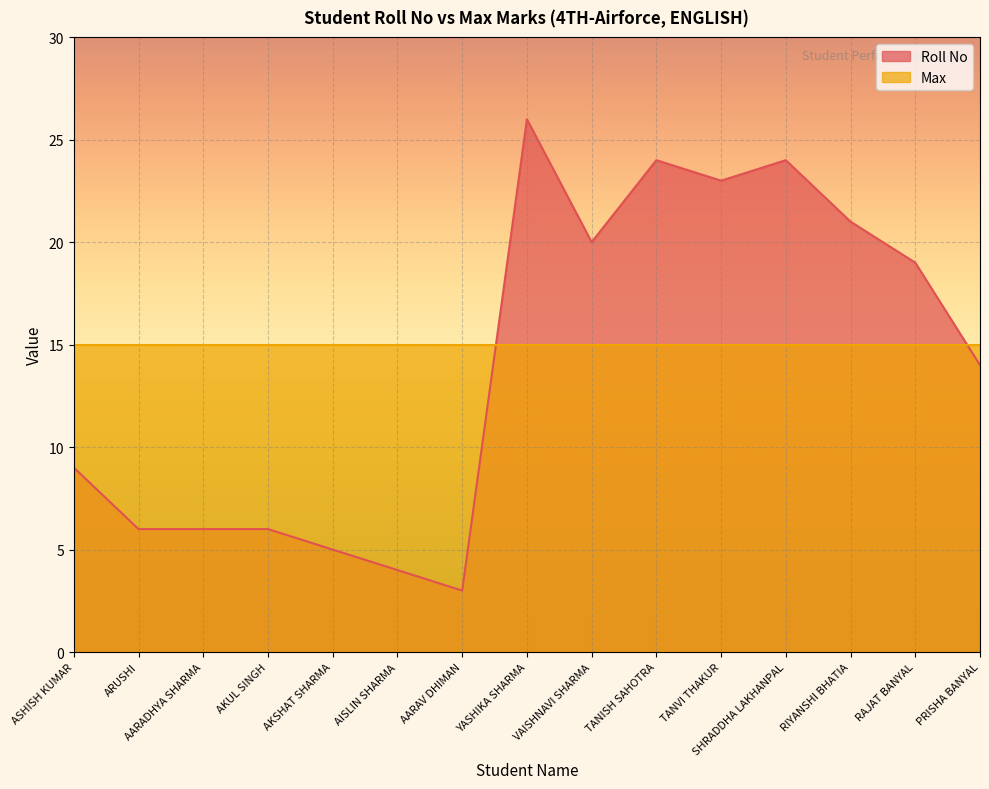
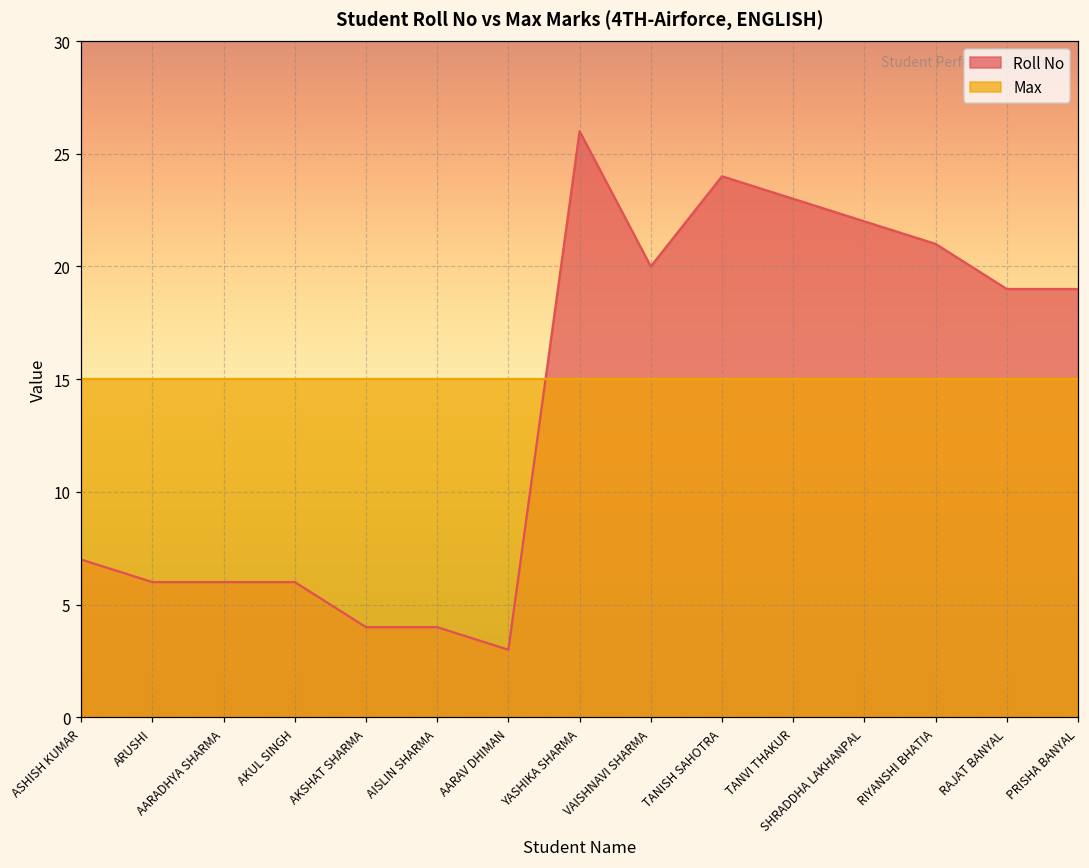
  {
    "Roll No": {
-     "ASHISH KUMAR": 9,
+     "ASHISH KUMAR": 7,
      "ARUSHI": 6,
      "AARADHYA SHARMA": 6,
      "AKUL SINGH": 6,
-     "AKSHAT SHARMA": 5,
+     "AKSHAT SHARMA": 4,
      "AISLIN SHARMA": 4,
      "AARAV DHIMAN": 3,
      "YASHIKA SHARMA": 26,
      "VAISHNAVI SHARMA": 20,
      "TANISH SAHOTRA": 24,
      "TANVI THAKUR": 23,
-     "SHRADDHA LAKHANPAL": 24,
+     "SHRADDHA LAKHANPAL": 22,
      "RIYANSHI BHATIA": 21,
      "RAJAT BANYAL": 19,
-     "PRISHA BANYAL": 14
+     "PRISHA BANYAL": 19
    },
    "Max": {
      "ASHISH KUMAR": 15,
      "ARUSHI": 15,
      "AARADHYA SHARMA": 15,
      "AKUL SINGH": 15,
      "AKSHAT SHARMA": 15,
      "AISLIN SHARMA": 15,
      "AARAV DHIMAN": 15,
      "YASHIKA SHARMA": 15,
      "VAISHNAVI SHARMA": 15,
      "TANISH SAHOTRA": 15,
      "TANVI THAKUR": 15,
      "SHRADDHA LAKHANPAL": 15,
      "RIYANSHI BHATIA": 15,
      "RAJAT BANYAL": 15,
      "PRISHA BANYAL": 15
    }
  }
